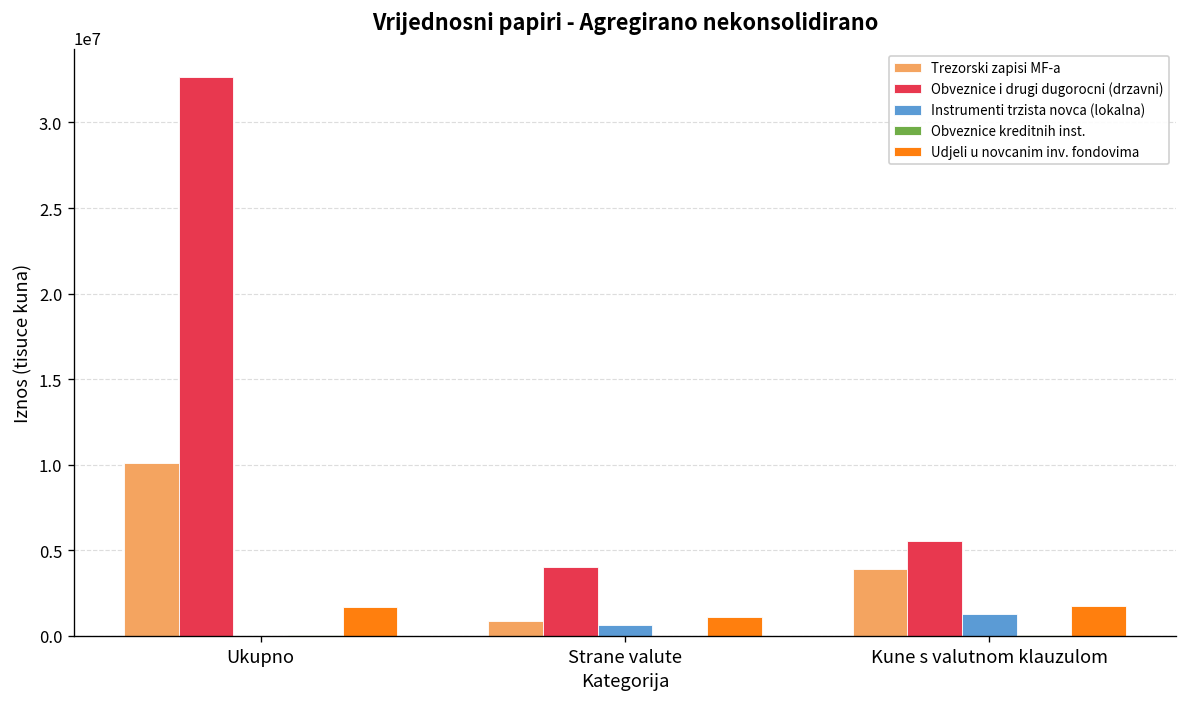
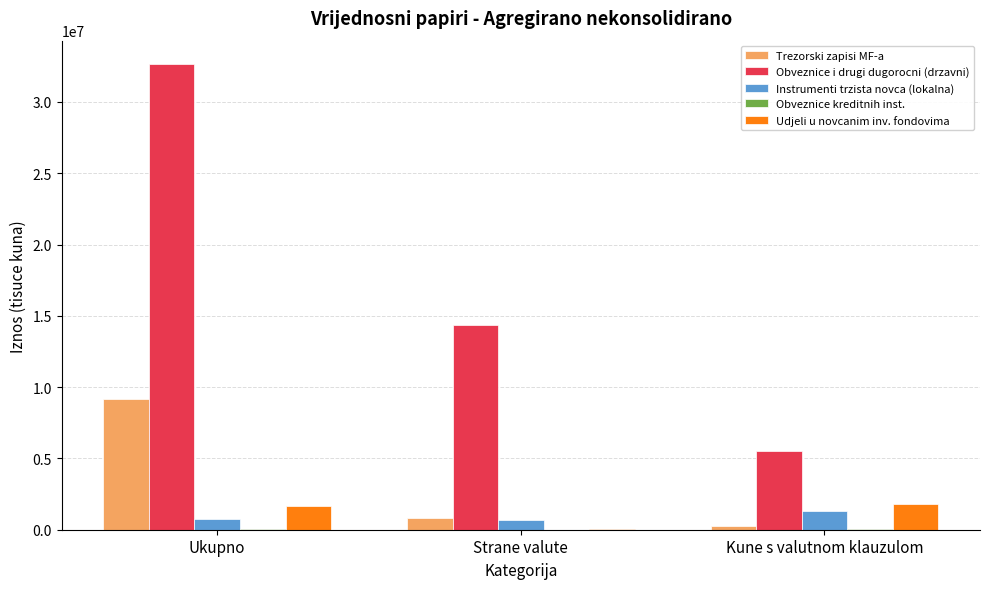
  {
    "Trezorski zapisi MF-a": {
-     "Ukupno": 10100000,
+     "Ukupno": 9200000,
      "Strane valute": 800000,
-     "Kune s valutnom klauzulom": 3900000
+     "Kune s valutnom klauzulom": 300000
    },
    "Obveznice i drugi dugorocni (drzavni)": {
      "Ukupno": 32700000,
-     "Strane valute": 4000000,
+     "Strane valute": 14400000,
      "Kune s valutnom klauzulom": 5500000
    },
    "Instrumenti trzista novca (lokalna)": {
-     "Ukupno": 0,
+     "Ukupno": 700000,
      "Strane valute": 700000,
      "Kune s valutnom klauzulom": 1300000
    },
    "Obveznice kreditnih inst.": {
      "Strane valute": 0
    },
    "Udjeli u novcanim inv. fondovima": {
      "Ukupno": 1700000,
-     "Strane valute": 1100000,
+     "Strane valute": 0,
      "Kune s valutnom klauzulom": 1800000
    }
  }
